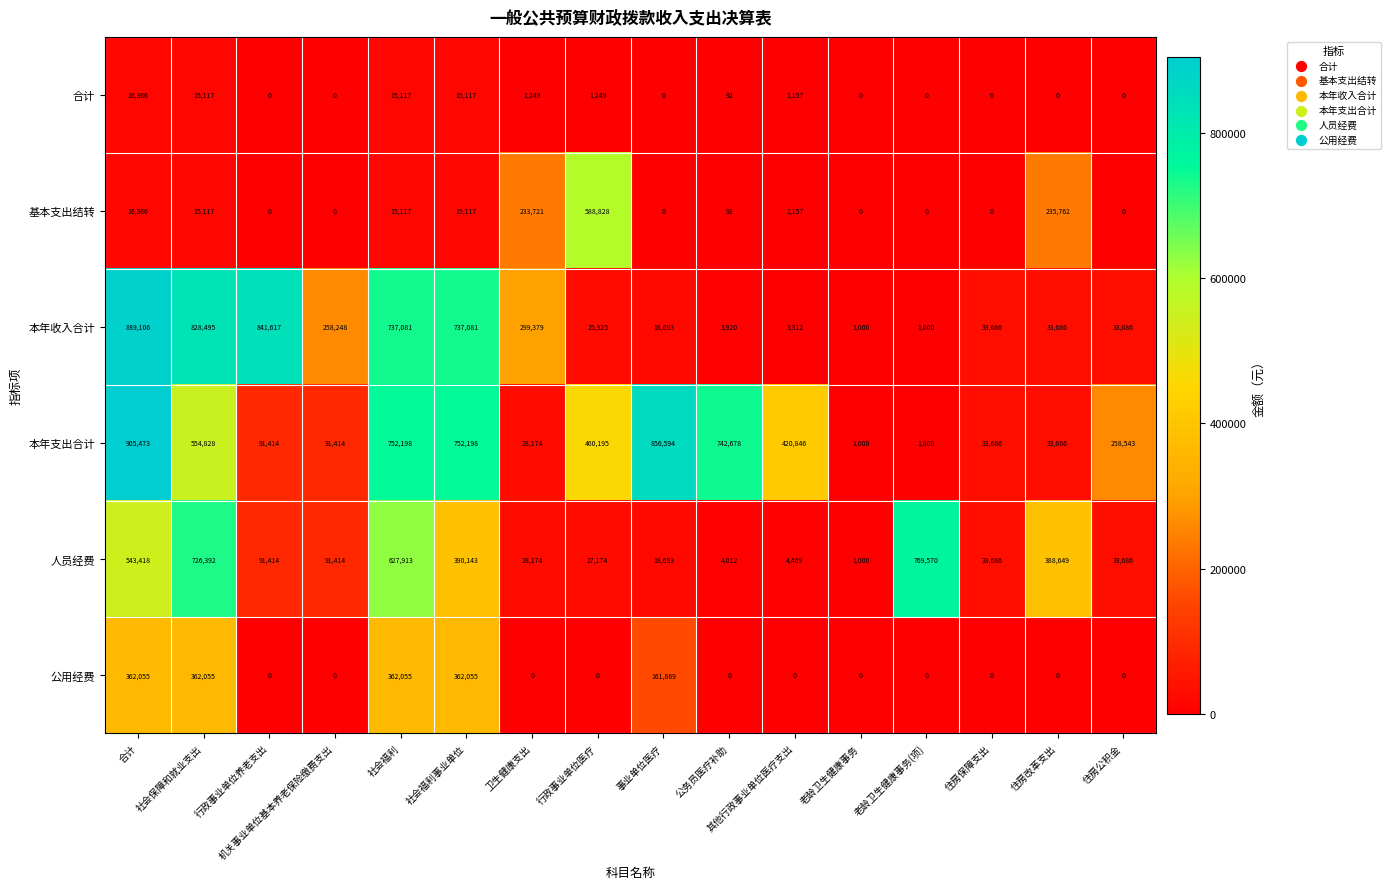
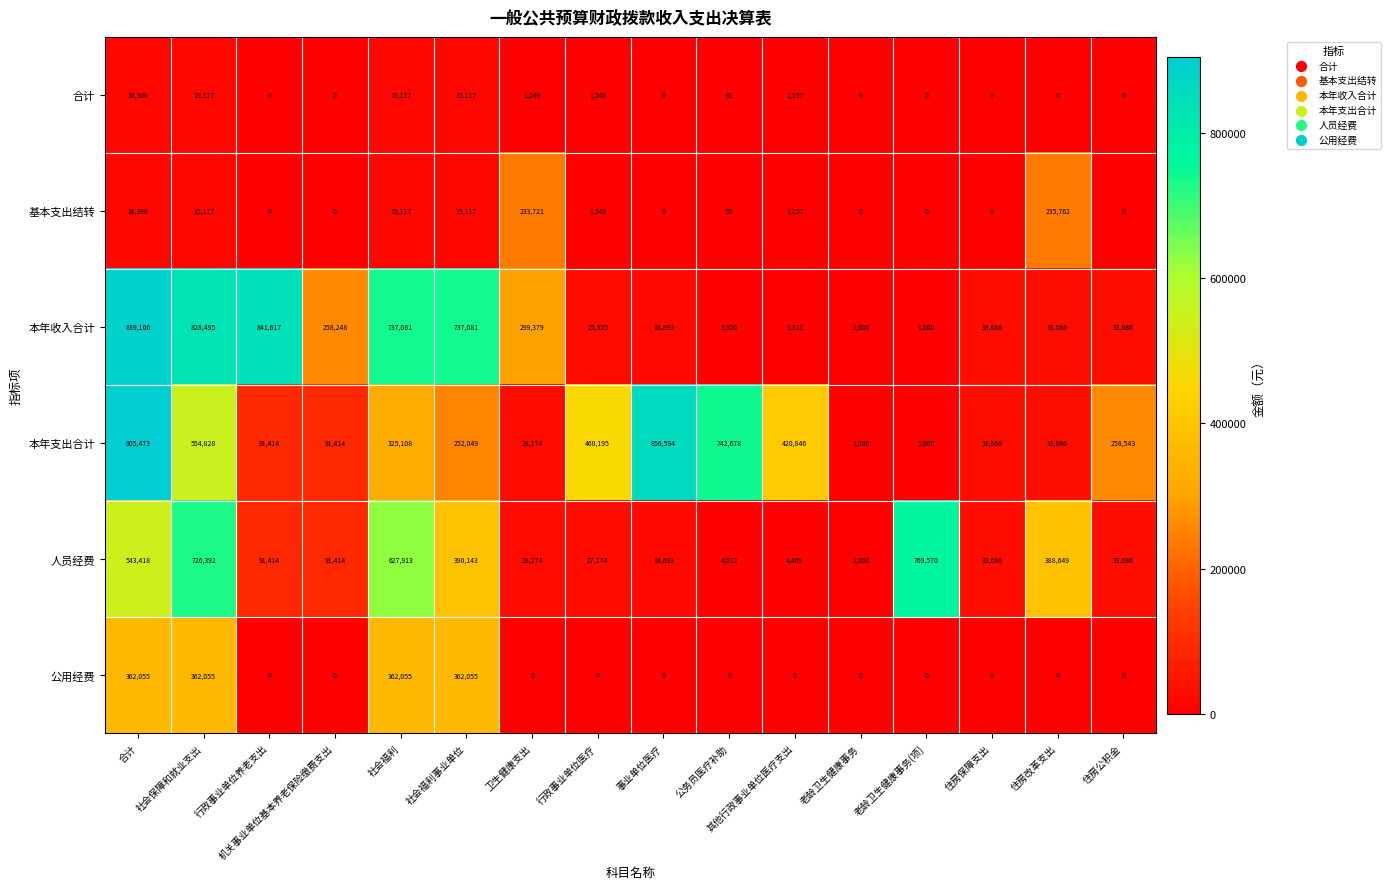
  {
    "合计": {
      "合计": "16,366",
      "社会保障和就业支出": "15,117",
      "行政事业单位养老支出": "0",
      "机关事业单位基本养老保险缴费支出": "0",
      "社会福利": "15,117",
      "社会福利事业单位": "15,117",
      "卫生健康支出": "1,249",
      "行政事业单位医疗": "1,249",
      "事业单位医疗": "0",
      "公务员医疗补助": "92",
      "其他行政事业单位医疗支出": "1,157",
      "老龄卫生健康事务": "0",
      "老龄卫生健康事务(项)": "0",
      "住房保障支出": "0",
      "住房改革支出": "0",
      "住房公积金": "0"
    },
    "基本支出结转": {
      "合计": "16,366",
      "社会保障和就业支出": "15,117",
      "行政事业单位养老支出": "0",
      "机关事业单位基本养老保险缴费支出": "0",
      "社会福利": "15,117",
      "社会福利事业单位": "15,117",
      "卫生健康支出": "233,721",
-     "行政事业单位医疗": "588,828",
+     "行政事业单位医疗": "1,249",
      "事业单位医疗": "0",
      "公务员医疗补助": "92",
      "其他行政事业单位医疗支出": "1,157",
      "老龄卫生健康事务": "0",
      "老龄卫生健康事务(项)": "0",
      "住房保障支出": "0",
      "住房改革支出": "235,762",
      "住房公积金": "0"
    },
    "本年收入合计": {
      "合计": "889,106",
      "社会保障和就业支出": "828,495",
      "行政事业单位养老支出": "841,617",
      "机关事业单位基本养老保险缴费支出": "258,248",
      "社会福利": "737,081",
      "社会福利事业单位": "737,081",
      "卫生健康支出": "299,379",
      "行政事业单位医疗": "25,925",
      "事业单位医疗": "18,693",
      "公务员医疗补助": "3,920",
      "其他行政事业单位医疗支出": "3,312",
      "老龄卫生健康事务": "1,000",
      "老龄卫生健康事务(项)": "1,000",
      "住房保障支出": "33,686",
      "住房改革支出": "33,686",
      "住房公积金": "33,686"
    },
    "本年支出合计": {
      "合计": "905,473",
      "社会保障和就业支出": "554,828",
      "行政事业单位养老支出": "91,414",
      "机关事业单位基本养老保险缴费支出": "91,414",
-     "社会福利": "752,198",
-     "社会福利事业单位": "752,198",
+     "社会福利": "325,108",
+     "社会福利事业单位": "252,049",
      "卫生健康支出": "28,174",
      "行政事业单位医疗": "460,195",
      "事业单位医疗": "856,594",
      "公务员医疗补助": "742,678",
      "其他行政事业单位医疗支出": "420,846",
      "老龄卫生健康事务": "1,000",
      "老龄卫生健康事务(项)": "1,000",
      "住房保障支出": "33,686",
      "住房改革支出": "33,686",
      "住房公积金": "258,543"
    },
    "人员经费": {
      "合计": "543,418",
      "社会保障和就业支出": "726,392",
      "行政事业单位养老支出": "91,414",
      "机关事业单位基本养老保险缴费支出": "91,414",
      "社会福利": "627,913",
      "社会福利事业单位": "390,143",
      "卫生健康支出": "28,174",
      "行政事业单位医疗": "27,174",
      "事业单位医疗": "18,693",
      "公务员医疗补助": "4,012",
      "其他行政事业单位医疗支出": "4,469",
      "老龄卫生健康事务": "1,000",
      "老龄卫生健康事务(项)": "769,570",
      "住房保障支出": "33,686",
      "住房改革支出": "388,649",
      "住房公积金": "33,686"
    },
    "公用经费": {
      "合计": "362,055",
      "社会保障和就业支出": "362,055",
      "行政事业单位养老支出": "0",
      "机关事业单位基本养老保险缴费支出": "0",
      "社会福利": "362,055",
      "社会福利事业单位": "362,055",
      "卫生健康支出": "0",
      "行政事业单位医疗": "0",
-     "事业单位医疗": "161,869",
+     "事业单位医疗": "0",
      "公务员医疗补助": "0",
      "其他行政事业单位医疗支出": "0",
      "老龄卫生健康事务": "0",
      "老龄卫生健康事务(项)": "0",
      "住房保障支出": "0",
      "住房改革支出": "0",
      "住房公积金": "0"
    }
  }
